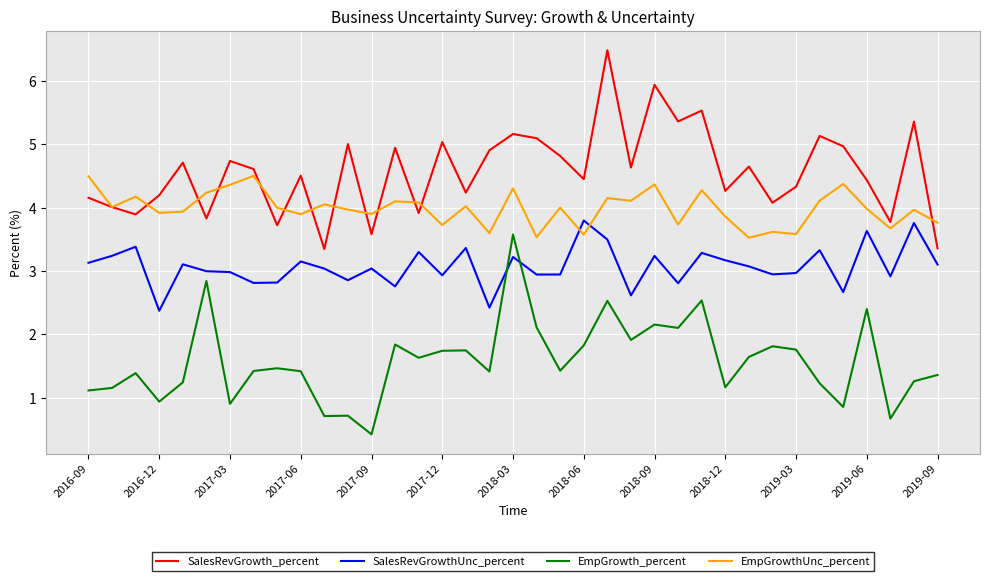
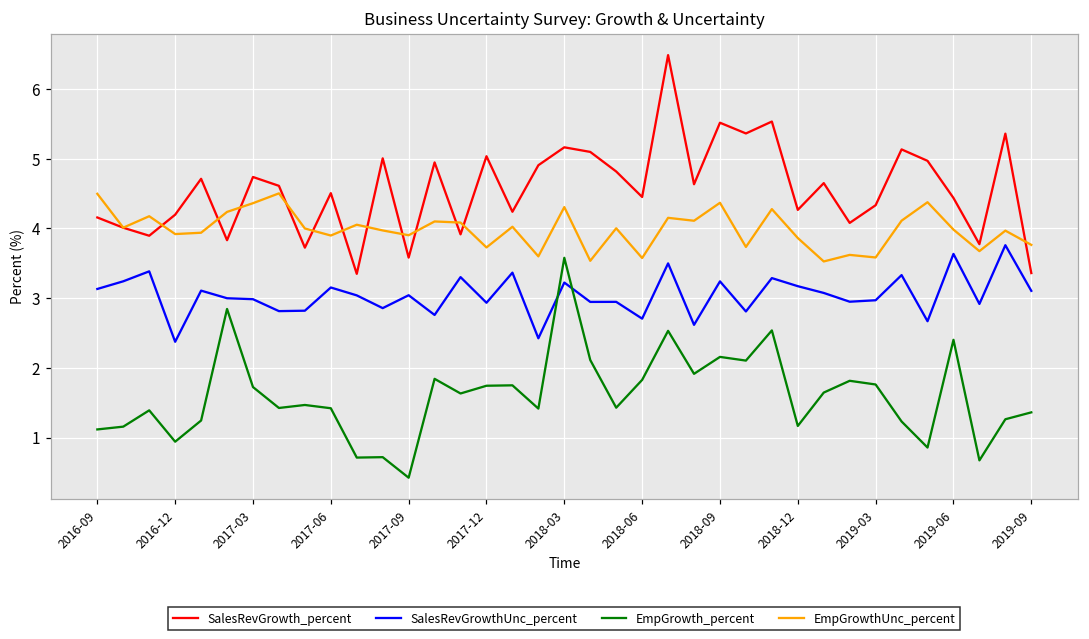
  {
    "SalesRevGrowth_percent": {
      "2016-09": 4.2,
      "2016-12": 4.2,
      "2017-03": 4.7,
      "2017-06": 4.5,
      "2017-09": 3.6,
      "2017-12": 5.0,
      "2018-03": 5.2,
      "2018-06": 4.5,
-     "2018-09": 5.9,
+     "2018-09": 5.5,
      "2018-12": 4.3,
      "2019-03": 4.3,
      "2019-06": 4.4,
      "2019-09": 3.4
    },
    "SalesRevGrowthUnc_percent": {
      "2016-09": 3.1,
      "2016-12": 2.4,
      "2017-03": 3.0,
      "2017-06": 3.2,
      "2017-09": 3.0,
      "2017-12": 2.9,
      "2018-03": 3.2,
-     "2018-06": 3.8,
+     "2018-06": 2.7,
      "2018-09": 3.2,
      "2018-12": 3.2,
      "2019-03": 3.0,
      "2019-06": 3.6,
      "2019-09": 3.1
    },
    "EmpGrowth_percent": {
      "2016-09": 1.1,
      "2016-12": 0.9,
-     "2017-03": 0.9,
+     "2017-03": 1.7,
      "2017-06": 1.4,
      "2017-09": 0.4,
      "2017-12": 1.7,
      "2018-03": 3.6,
      "2018-06": 1.8,
      "2018-09": 2.2,
      "2018-12": 1.2,
      "2019-03": 1.8,
      "2019-06": 2.4,
      "2019-09": 1.4
    },
    "EmpGrowthUnc_percent": {
      "2016-09": 4.5,
      "2016-12": 3.9,
      "2017-03": 4.4,
      "2017-06": 3.9,
      "2017-09": 3.9,
      "2017-12": 3.7,
      "2018-03": 4.3,
      "2018-06": 3.6,
      "2018-09": 4.4,
      "2018-12": 3.9,
      "2019-03": 3.6,
      "2019-06": 4.0,
      "2019-09": 3.8
    }
  }
